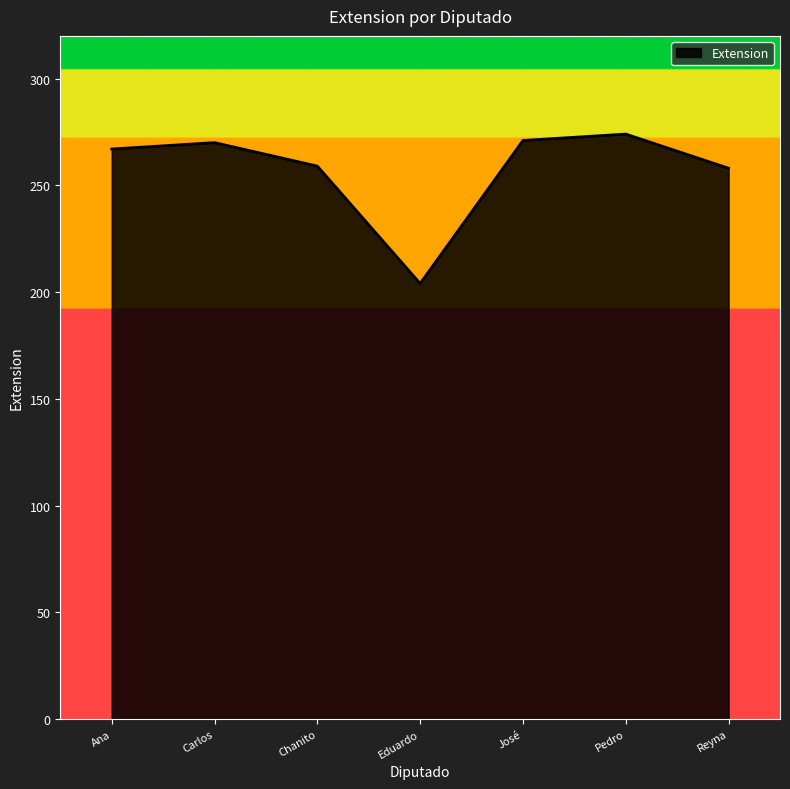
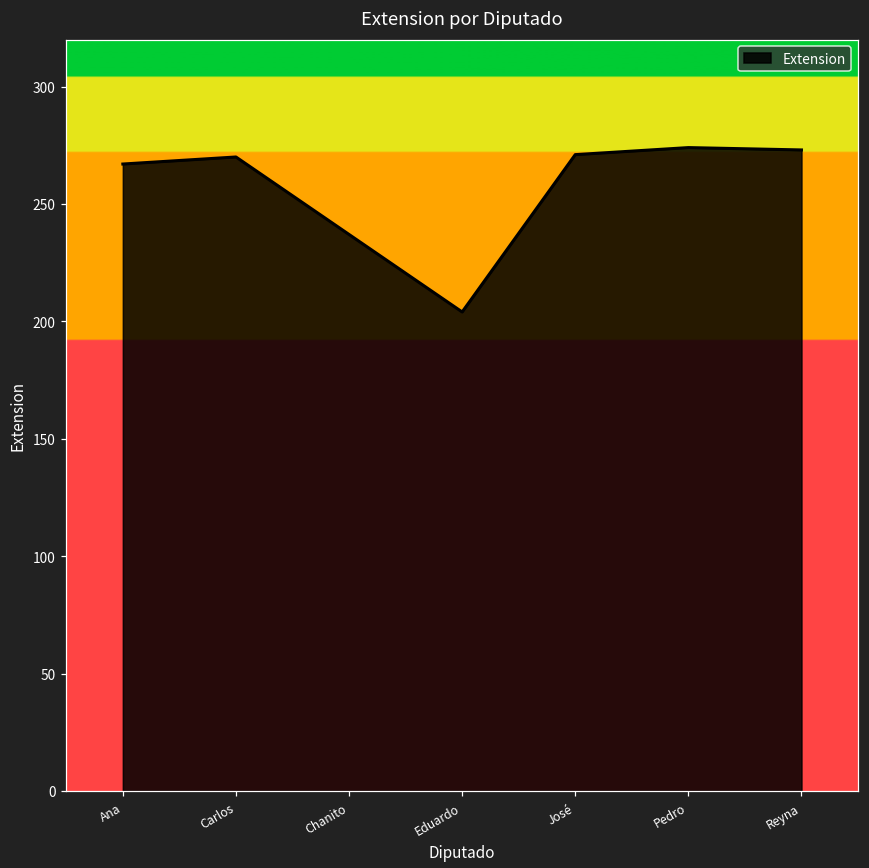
  {
    "Ana": 267,
    "Carlos": 270,
-   "Chanito": 259,
+   "Chanito": 237,
    "Eduardo": 204,
    "José": 271,
    "Pedro": 274,
-   "Reyna": 258
+   "Reyna": 273
  }
